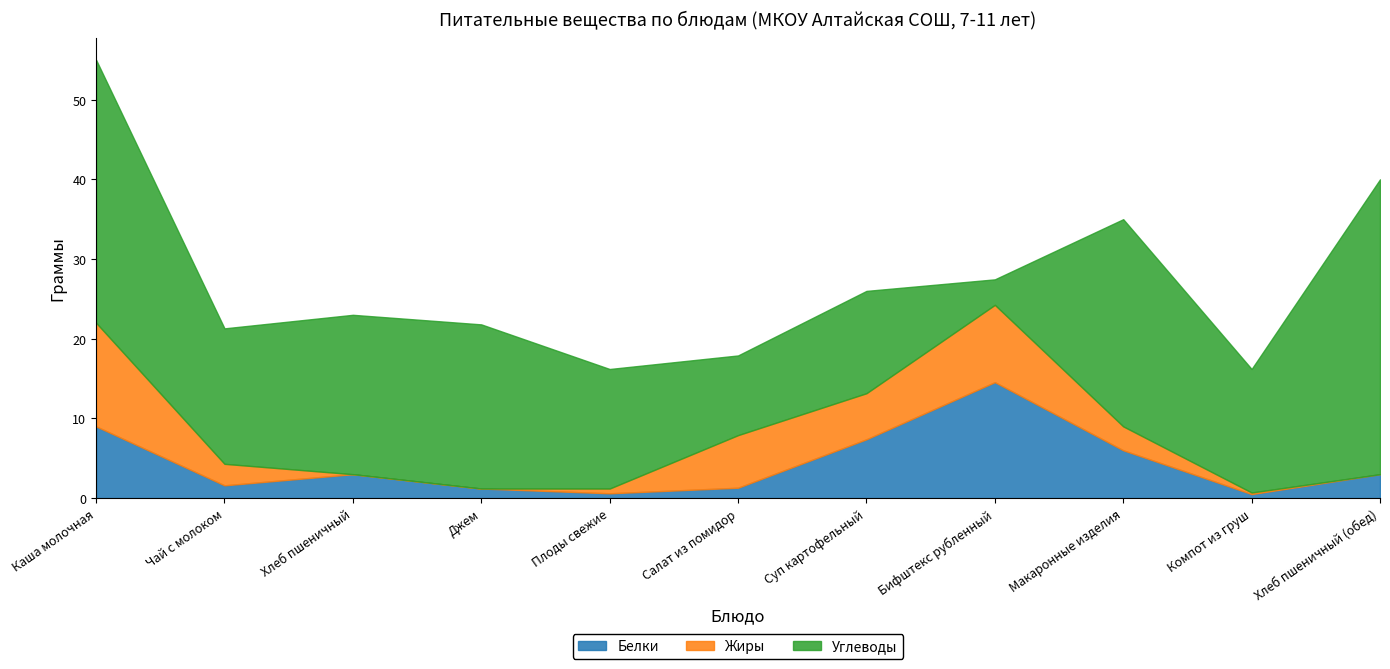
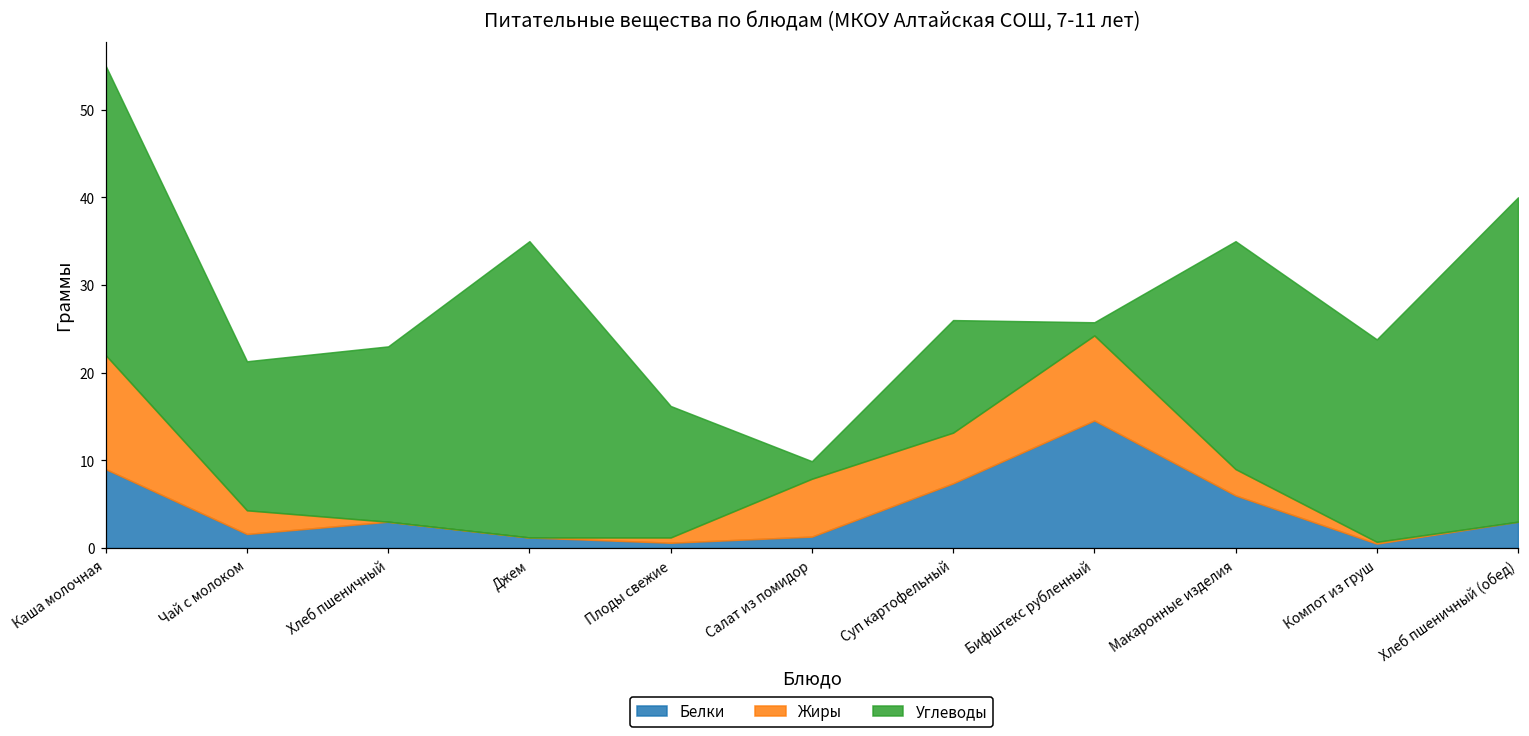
  {
    "Белки": {
      "Каша молочная": 9,
      "Чай с молоком": 2,
      "Плоды свежие": 1,
      "Салат из помидор": 1,
      "Суп картофельный": 7,
      "Бифштекс рубленный": 15,
      "Макаронные изделия": 6
    },
    "Жиры": {
      "Каша молочная": 13,
      "Чай с молоком": 3,
      "Плоды свежие": 1,
      "Салат из помидор": 7,
      "Суп картофельный": 6,
      "Бифштекс рубленный": 10,
      "Макаронные изделия": 3
    },
    "Углеводы": {
      "Каша молочная": 33,
      "Чай с молоком": 17,
      "Хлеб пшеничный": 20,
-     "Джем": 21,
+     "Джем": 34,
      "Плоды свежие": 15,
-     "Салат из помидор": 10,
+     "Салат из помидор": 2,
      "Суп картофельный": 13,
-     "Бифштекс рубленный": 3,
+     "Бифштекс рубленный": 2,
      "Макаронные изделия": 26,
-     "Компот из груш": 16,
+     "Компот из груш": 23,
      "Хлеб пшеничный (обед)": 37
    }
  }
